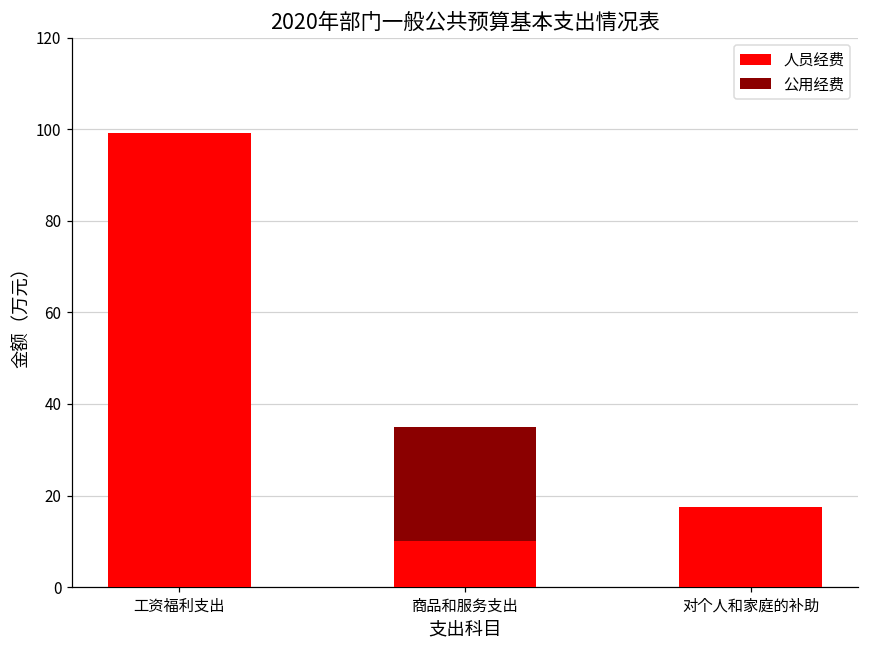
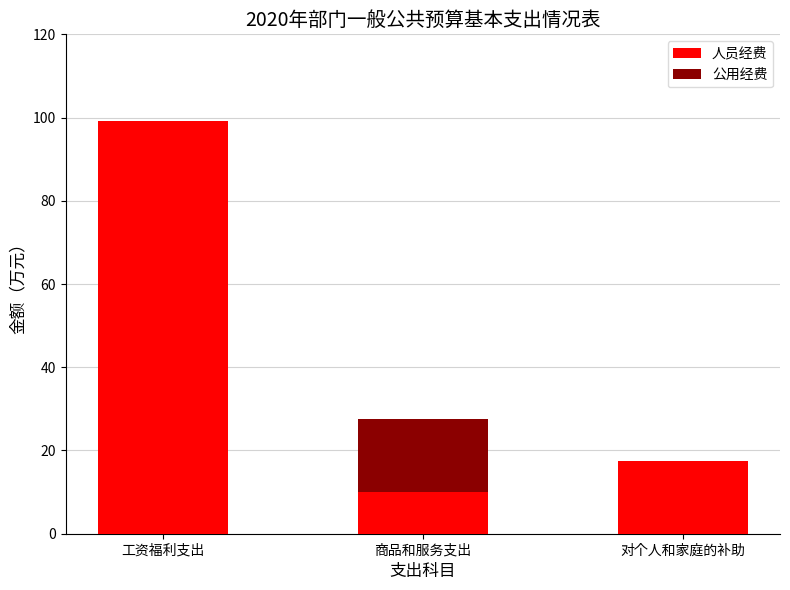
  {
    "人员经费": {
      "工资福利支出": 99,
      "商品和服务支出": 10,
      "对个人和家庭的补助": 17
    },
    "公用经费": {
      "工资福利支出": 0,
-     "商品和服务支出": 25,
+     "商品和服务支出": 18,
      "对个人和家庭的补助": 0
    }
  }
